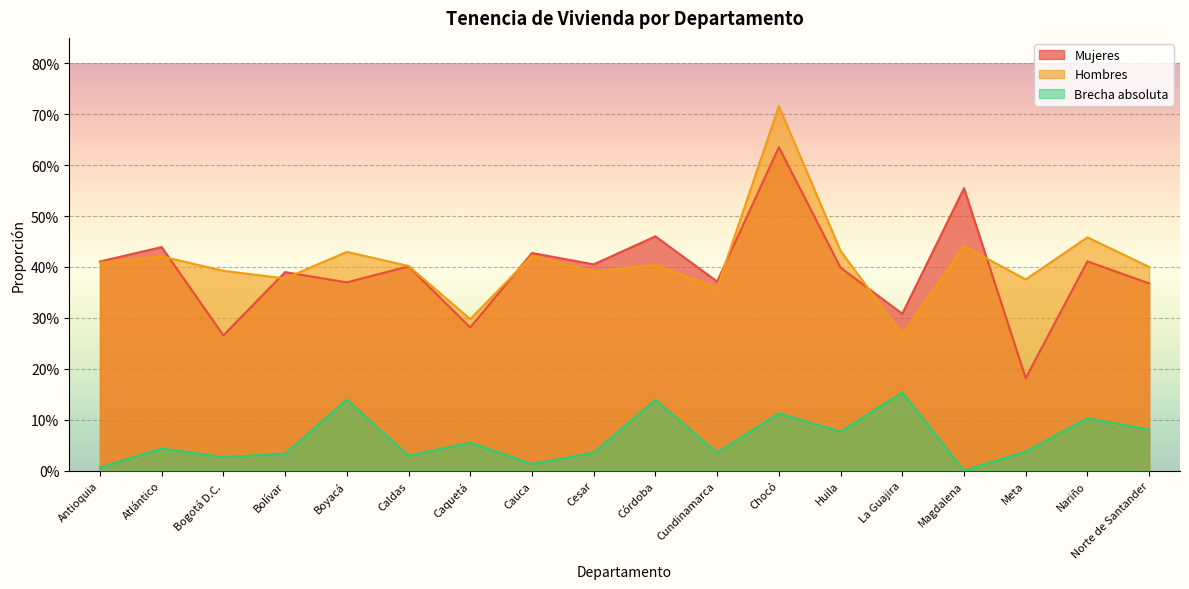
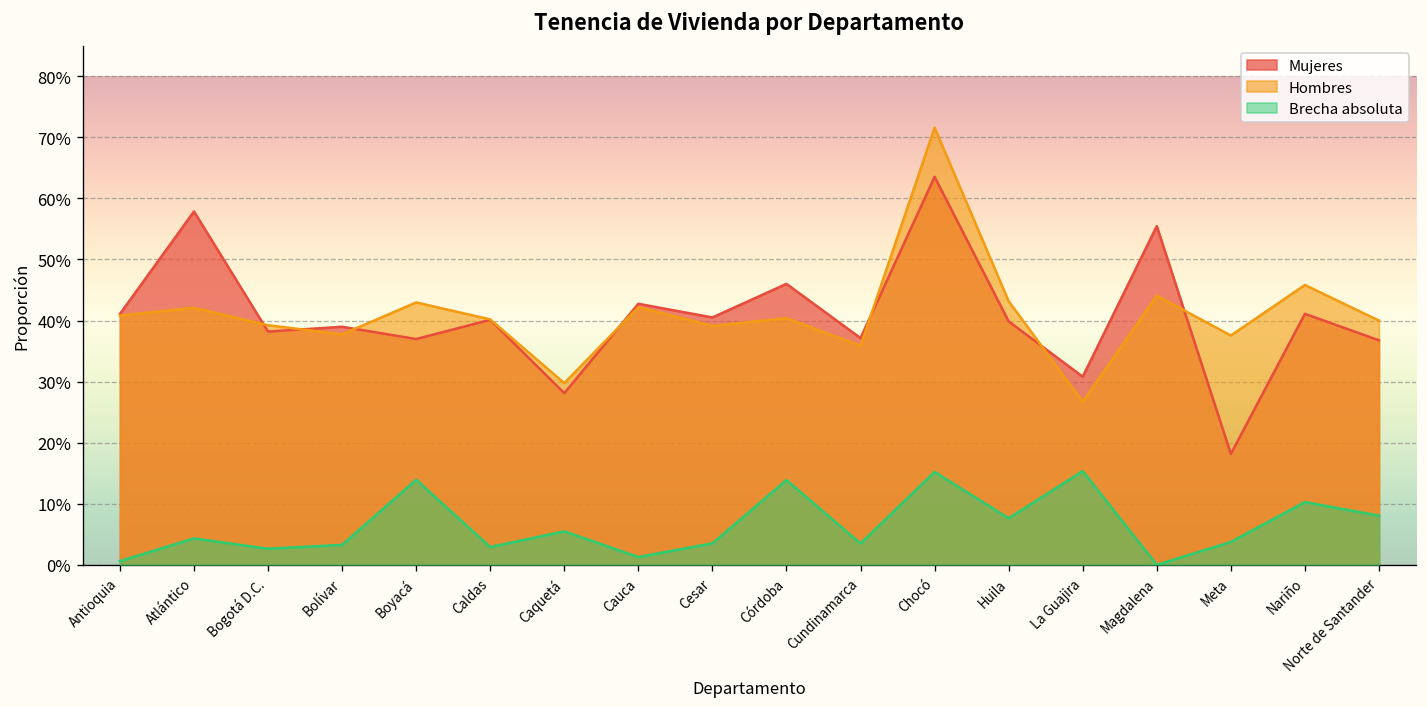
  {
    "Mujeres": {
-     "Atlántico": "44%",
-     "Bogotá D.C.": "27%",
+     "Atlántico": "58%",
+     "Bogotá D.C.": "38%",
      "Bolívar": "39%",
      "Boyacá": "37%",
      "Caquetá": "28%",
      "Cauca": "43%",
      "Cesar": "41%",
      "Córdoba": "46%",
      "Cundinamarca": "37%",
      "Chocó": "64%",
      "Huila": "40%",
      "La Guajira": "31%",
      "Magdalena": "55%",
      "Meta": "18%",
      "Nariño": "41%",
      "Norte de Santander": "37%"
    },
    "Hombres": {
      "Atlántico": "42%",
      "Bogotá D.C.": "39%",
      "Bolívar": "38%",
      "Boyacá": "43%",
      "Caquetá": "30%",
      "Cauca": "42%",
      "Cesar": "39%",
      "Córdoba": "40%",
      "Cundinamarca": "36%",
      "Chocó": "72%",
      "Huila": "43%",
      "La Guajira": "27%",
      "Magdalena": "44%",
      "Meta": "38%",
      "Nariño": "46%",
      "Norte de Santander": "40%"
    },
    "Brecha absoluta": {
      "Antioquia": "1%",
      "Atlántico": "4%",
      "Bogotá D.C.": "3%",
      "Bolívar": "3%",
      "Boyacá": "14%",
      "Caldas": "3%",
      "Caquetá": "6%",
      "Cauca": "1%",
      "Cesar": "4%",
      "Córdoba": "14%",
      "Cundinamarca": "4%",
-     "Chocó": "11%",
+     "Chocó": "15%",
      "Huila": "8%",
      "La Guajira": "15%",
      "Magdalena": "0%",
      "Meta": "4%",
      "Nariño": "10%",
      "Norte de Santander": "8%"
    }
  }
